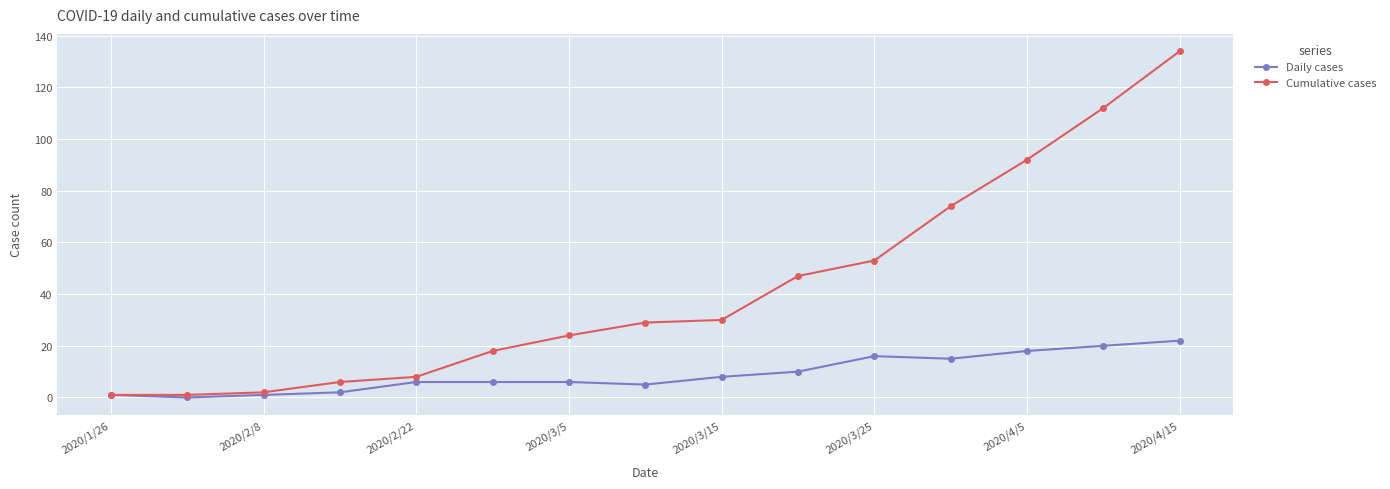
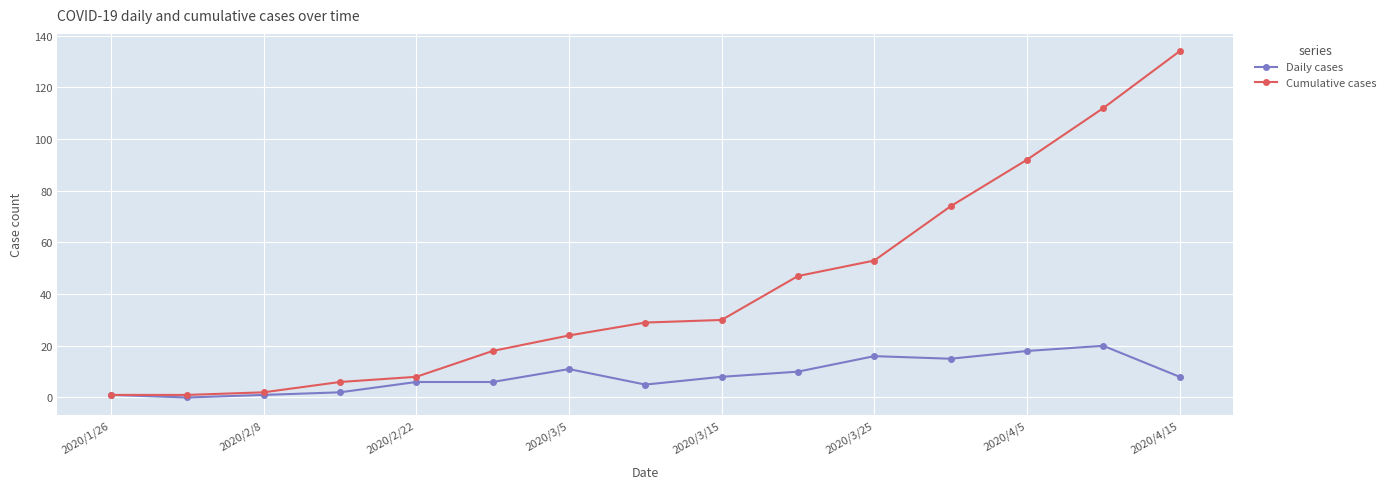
  {
    "Daily cases": {
      "2020/2/8": 1,
      "2020/2/22": 6,
-     "2020/3/5": 6,
+     "2020/3/5": 11,
      "2020/3/15": 8,
      "2020/3/25": 16,
      "2020/4/5": 18,
-     "2020/4/15": 22
+     "2020/4/15": 8
    },
    "Cumulative cases": {
      "2020/2/8": 2,
      "2020/2/22": 8,
      "2020/3/5": 24,
      "2020/3/15": 30,
      "2020/3/25": 53,
      "2020/4/5": 92,
      "2020/4/15": 134
    }
  }
